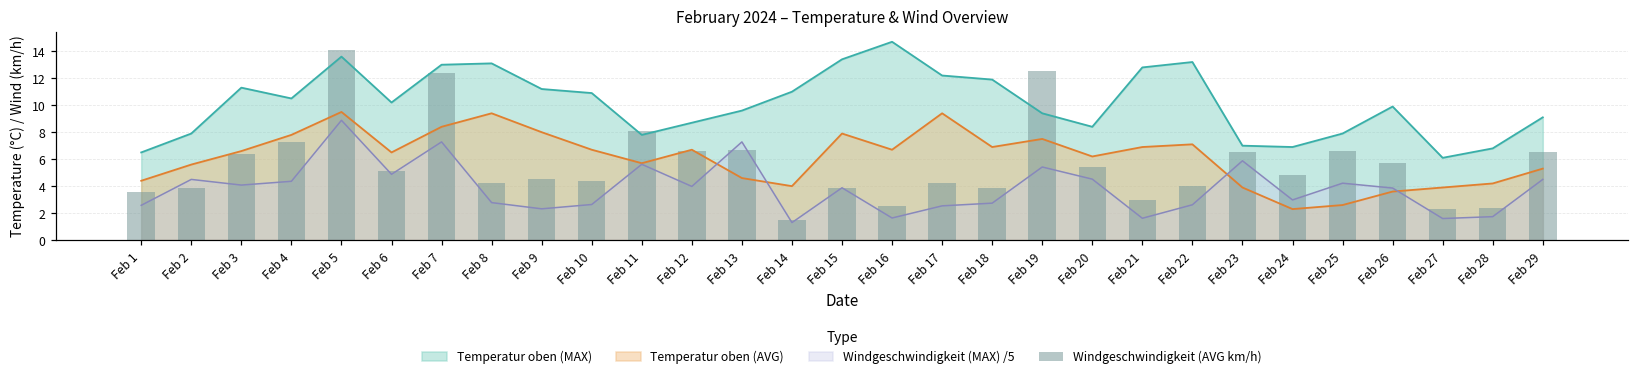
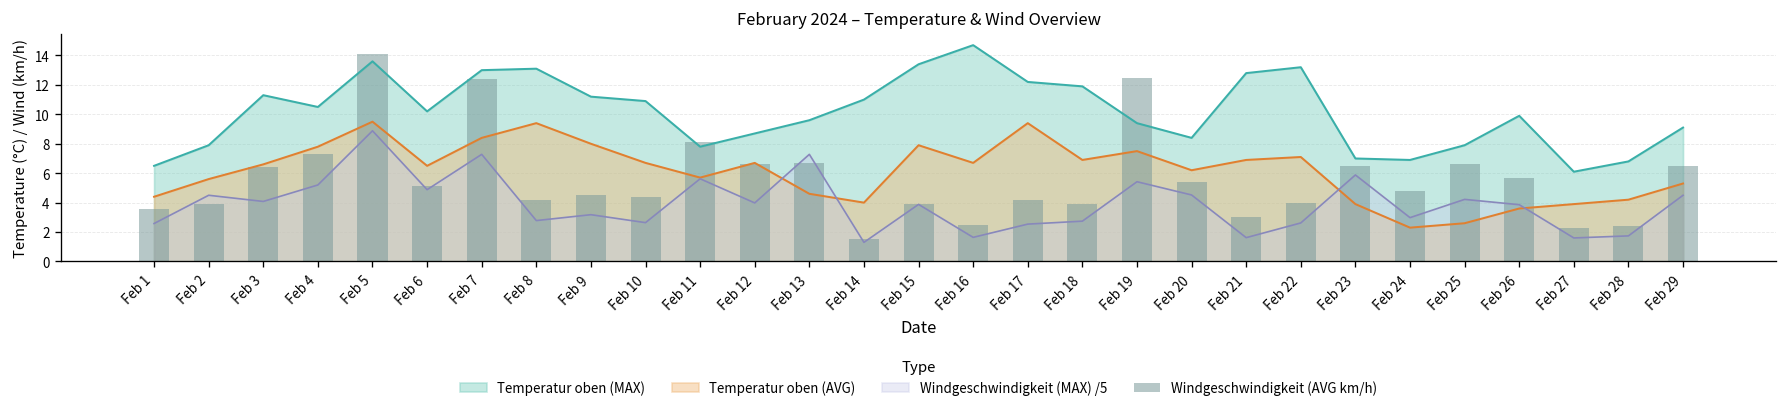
  {
    "Temperatur oben (MAX)": {
      "Feb 1": 6.5,
      "Feb 2": 7.9,
      "Feb 3": 11.3,
      "Feb 4": 10.5,
      "Feb 5": 13.6,
      "Feb 6": 10.2,
      "Feb 7": 13.0,
      "Feb 8": 13.1,
      "Feb 9": 11.2,
      "Feb 10": 10.9,
      "Feb 11": 7.8,
      "Feb 12": 8.7,
      "Feb 13": 9.6,
      "Feb 14": 11.0,
      "Feb 15": 13.4,
      "Feb 16": 14.7,
      "Feb 17": 12.2,
      "Feb 18": 11.9,
      "Feb 19": 9.4,
      "Feb 20": 8.4,
      "Feb 21": 12.8,
      "Feb 22": 13.2,
      "Feb 23": 7.0,
      "Feb 24": 6.9,
      "Feb 25": 7.9,
      "Feb 26": 9.9,
      "Feb 27": 6.1,
      "Feb 28": 6.8,
      "Feb 29": 9.1
    },
    "Windgeschwindigkeit (AVG km/h)": {
      "Feb 1": 3.6,
      "Feb 2": 3.9,
      "Feb 3": 6.4,
      "Feb 4": 7.3,
      "Feb 5": 14.1,
      "Feb 6": 5.1,
      "Feb 7": 12.4,
      "Feb 8": 4.2,
      "Feb 9": 4.5,
      "Feb 10": 4.4,
      "Feb 11": 8.1,
      "Feb 12": 6.6,
      "Feb 13": 6.7,
      "Feb 14": 1.5,
      "Feb 15": 3.9,
      "Feb 16": 2.5,
      "Feb 17": 4.2,
      "Feb 18": 3.9,
      "Feb 19": 12.5,
      "Feb 20": 5.4,
      "Feb 21": 3.0,
      "Feb 22": 4.0,
      "Feb 23": 6.5,
      "Feb 24": 4.8,
      "Feb 25": 6.6,
      "Feb 26": 5.7,
      "Feb 27": 2.3,
      "Feb 28": 2.4,
      "Feb 29": 6.5
    },
    "Temperatur oben (AVG)": {
      "Feb 1": 4.4,
      "Feb 2": 5.6,
      "Feb 3": 6.6,
      "Feb 4": 7.8,
      "Feb 5": 9.5,
      "Feb 6": 6.5,
      "Feb 7": 8.4,
      "Feb 8": 9.4,
      "Feb 9": 8.0,
      "Feb 10": 6.7,
      "Feb 12": 6.7,
      "Feb 13": 4.6,
      "Feb 14": 4.0,
      "Feb 15": 7.9,
      "Feb 16": 6.7,
      "Feb 17": 9.4,
      "Feb 18": 6.9,
      "Feb 19": 7.5,
      "Feb 20": 6.2,
      "Feb 21": 6.9,
      "Feb 22": 7.1,
      "Feb 23": 3.9,
      "Feb 24": 2.3,
      "Feb 25": 2.6,
      "Feb 26": 3.6,
      "Feb 27": 3.9,
      "Feb 28": 4.2,
      "Feb 29": 5.3
    },
    "Windgeschwindigkeit (MAX) /5": {
      "Feb 1": 2.6,
      "Feb 2": 4.5,
      "Feb 3": 4.1,
-     "Feb 4": 4.4,
+     "Feb 4": 5.2,
      "Feb 5": 8.9,
      "Feb 6": 4.9,
      "Feb 7": 7.3,
      "Feb 8": 2.8,
-     "Feb 9": 2.3,
+     "Feb 9": 3.2,
      "Feb 10": 2.6,
      "Feb 12": 4.0,
      "Feb 13": 7.3,
      "Feb 14": 1.3,
      "Feb 15": 3.9,
      "Feb 16": 1.6,
      "Feb 17": 2.5,
      "Feb 18": 2.7,
      "Feb 19": 5.4,
      "Feb 20": 4.5,
      "Feb 21": 1.6,
      "Feb 22": 2.6,
      "Feb 23": 5.9,
      "Feb 24": 3.0,
      "Feb 25": 4.2,
      "Feb 26": 3.9,
      "Feb 27": 1.6,
      "Feb 28": 1.7,
      "Feb 29": 4.5
    }
  }
